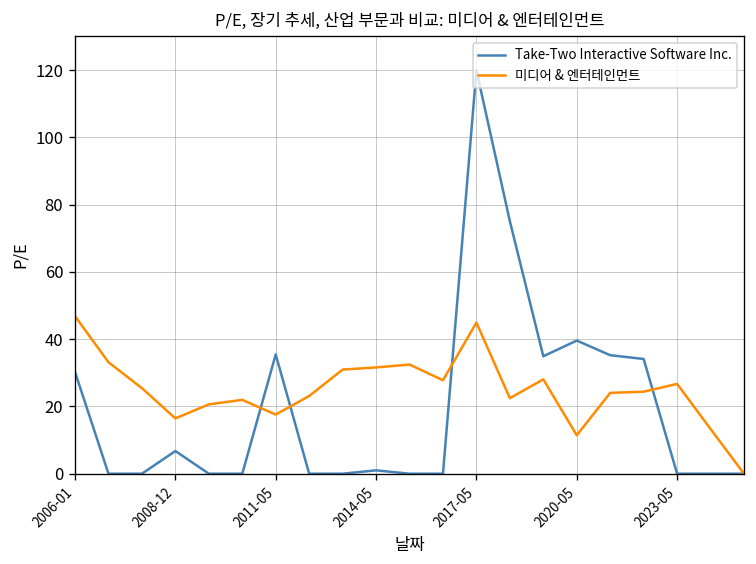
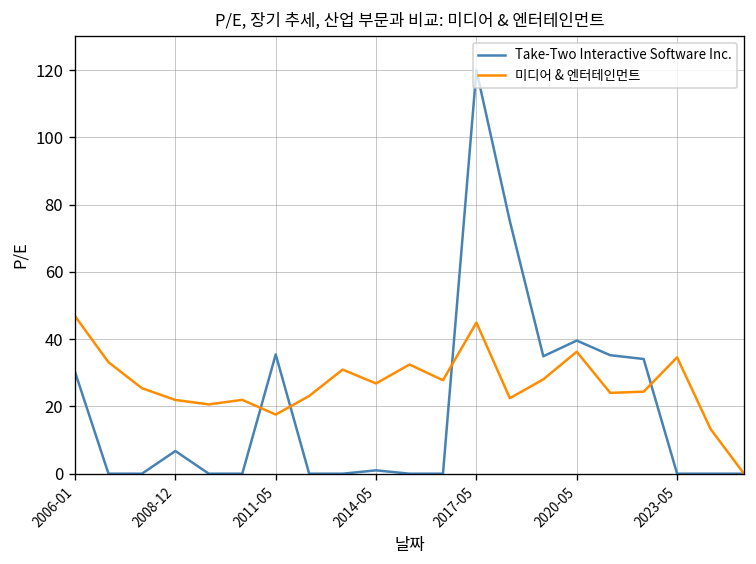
  {
    "Take-Two Interactive Software Inc.": {
      "2006-01": 30,
      "2008-12": 7,
      "2011-05": 35,
      "2014-05": 1,
      "2020-05": 40,
      "2023-05": 0
    },
    "미디어 & 엔터테인먼트": {
      "2006-01": 47,
-     "2008-12": 16,
+     "2008-12": 22,
      "2011-05": 18,
-     "2014-05": 32,
+     "2014-05": 27,
      "2017-05": 45,
-     "2020-05": 11,
-     "2023-05": 27
+     "2020-05": 36,
+     "2023-05": 35
    }
  }
